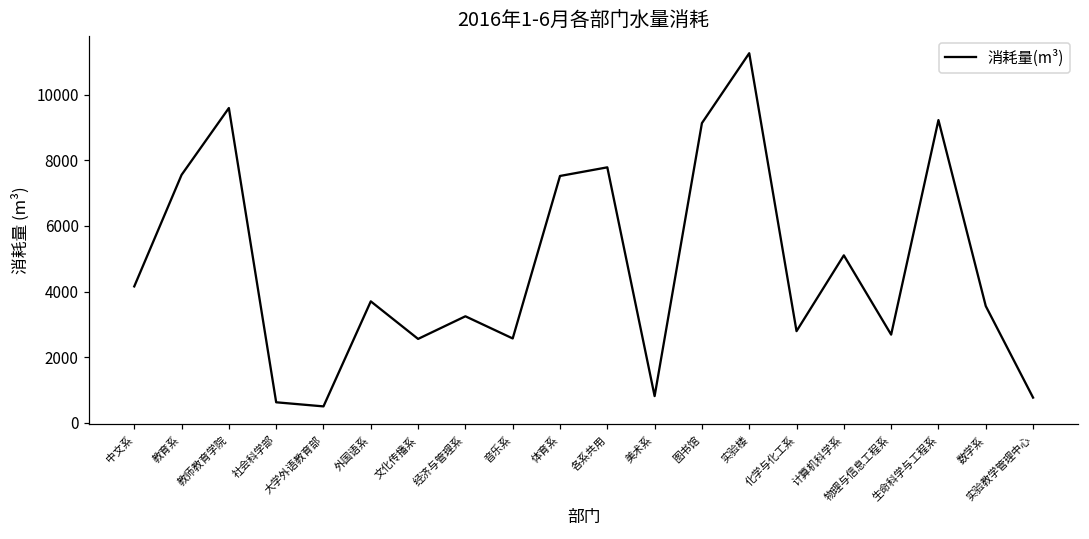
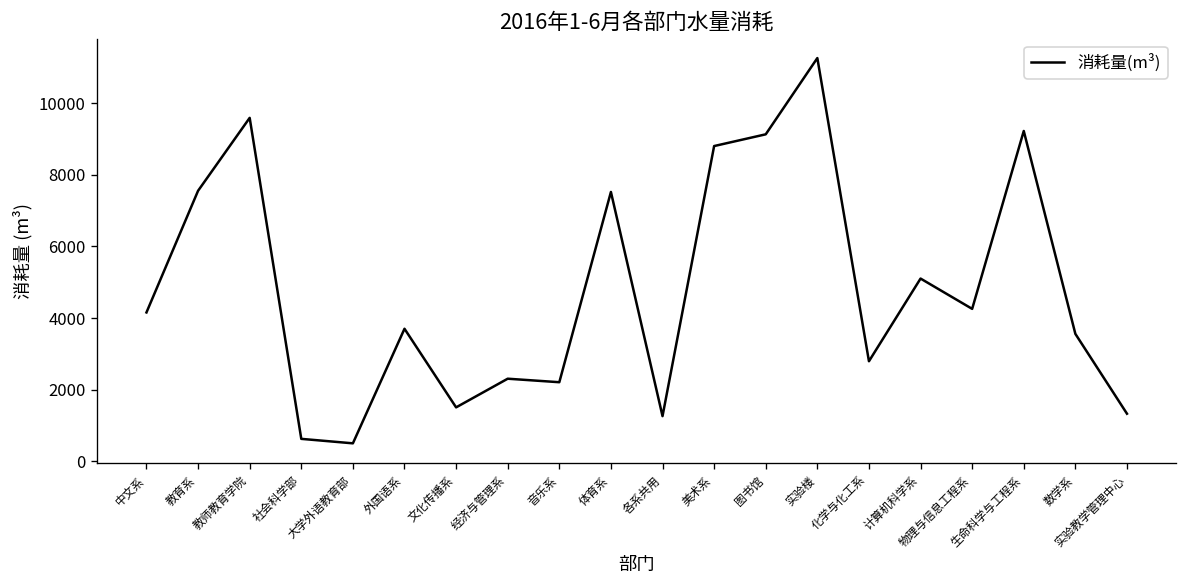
  {
    "中文系": 4200,
    "教育系": 7600,
    "教师教育学院": 9600,
    "社会科学部": 600,
    "大学外语教育部": 500,
    "外国语系": 3700,
-   "文化传播系": 2600,
-   "经济与管理系": 3200,
-   "音乐系": 2600,
+   "文化传播系": 1500,
+   "经济与管理系": 2300,
+   "音乐系": 2200,
    "体育系": 7500,
-   "各系共用": 7800,
-   "美术系": 800,
+   "各系共用": 1300,
+   "美术系": 8800,
    "图书馆": 9100,
    "实验楼": 11300,
    "化学与化工系": 2800,
    "计算机科学系": 5100,
-   "物理与信息工程系": 2700,
+   "物理与信息工程系": 4300,
    "生命科学与工程系": 9200,
    "数学系": 3600,
-   "实验教学管理中心": 800
+   "实验教学管理中心": 1300
  }
